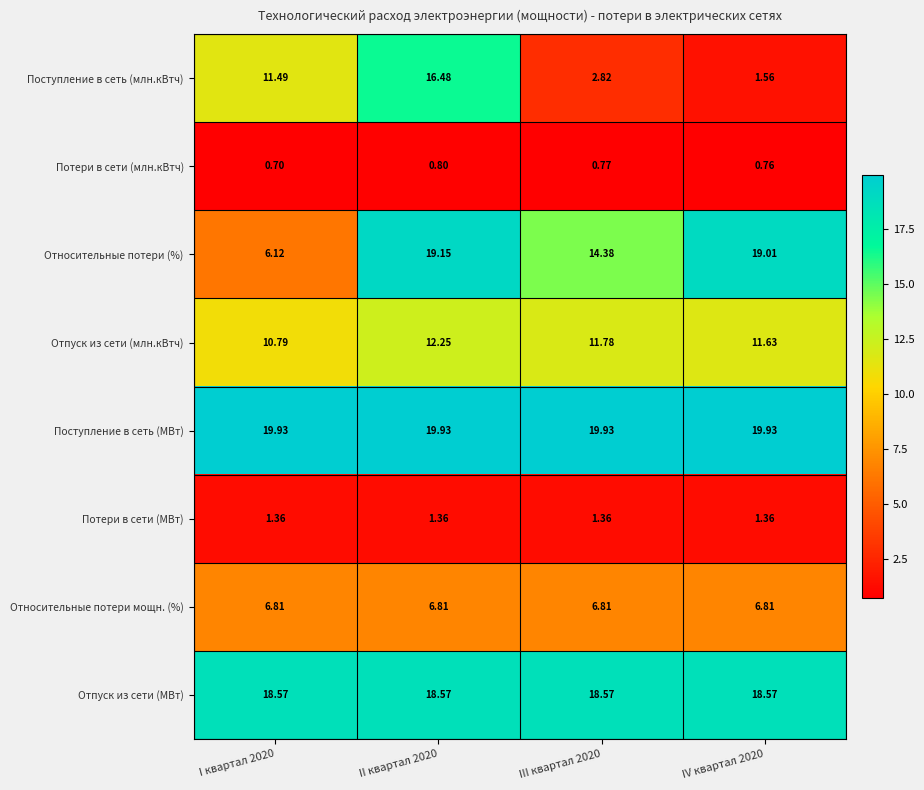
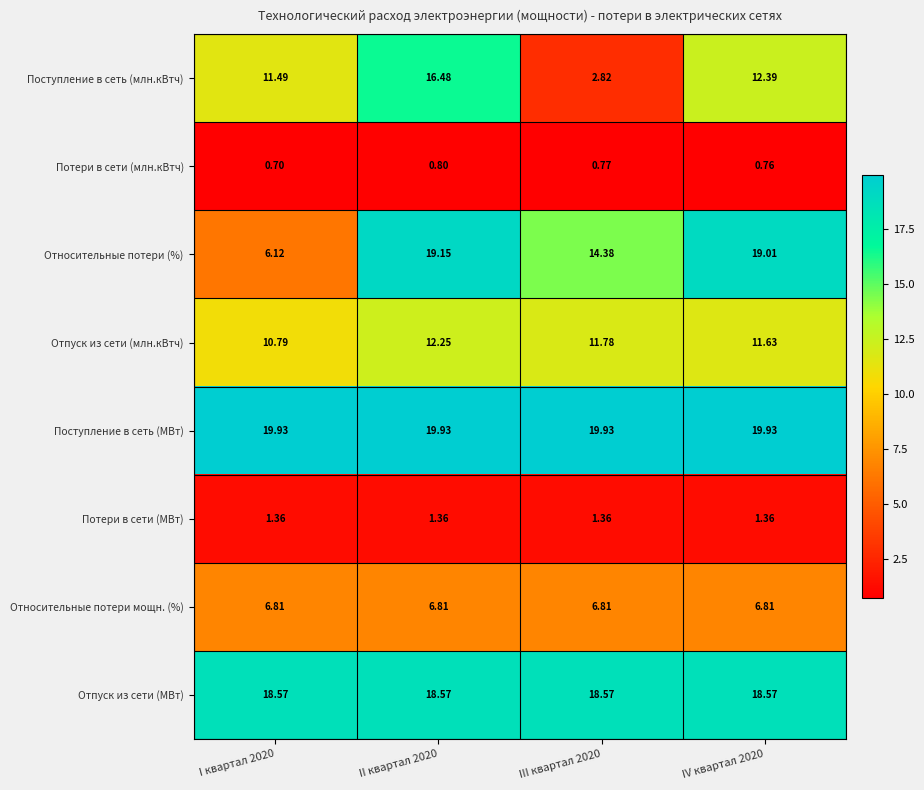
  {
    "Поступление в сеть (млн.кВтч)": {
      "I квартал 2020": 11.49,
      "II квартал 2020": 16.48,
      "III квартал 2020": 2.82,
-     "IV квартал 2020": 1.56
+     "IV квартал 2020": 12.39
    },
    "Потери в сети (млн.кВтч)": {
      "I квартал 2020": 0.70,
      "II квартал 2020": 0.80,
      "III квартал 2020": 0.77,
      "IV квартал 2020": 0.76
    },
    "Относительные потери (%)": {
      "I квартал 2020": 6.12,
      "II квартал 2020": 19.15,
      "III квартал 2020": 14.38,
      "IV квартал 2020": 19.01
    },
    "Отпуск из сети (млн.кВтч)": {
      "I квартал 2020": 10.79,
      "II квартал 2020": 12.25,
      "III квартал 2020": 11.78,
      "IV квартал 2020": 11.63
    },
    "Поступление в сеть (МВт)": {
      "I квартал 2020": 19.93,
      "II квартал 2020": 19.93,
      "III квартал 2020": 19.93,
      "IV квартал 2020": 19.93
    },
    "Потери в сети (МВт)": {
      "I квартал 2020": 1.36,
      "II квартал 2020": 1.36,
      "III квартал 2020": 1.36,
      "IV квартал 2020": 1.36
    },
    "Относительные потери мощн. (%)": {
      "I квартал 2020": 6.81,
      "II квартал 2020": 6.81,
      "III квартал 2020": 6.81,
      "IV квартал 2020": 6.81
    },
    "Отпуск из сети (МВт)": {
      "I квартал 2020": 18.57,
      "II квартал 2020": 18.57,
      "III квартал 2020": 18.57,
      "IV квартал 2020": 18.57
    }
  }
